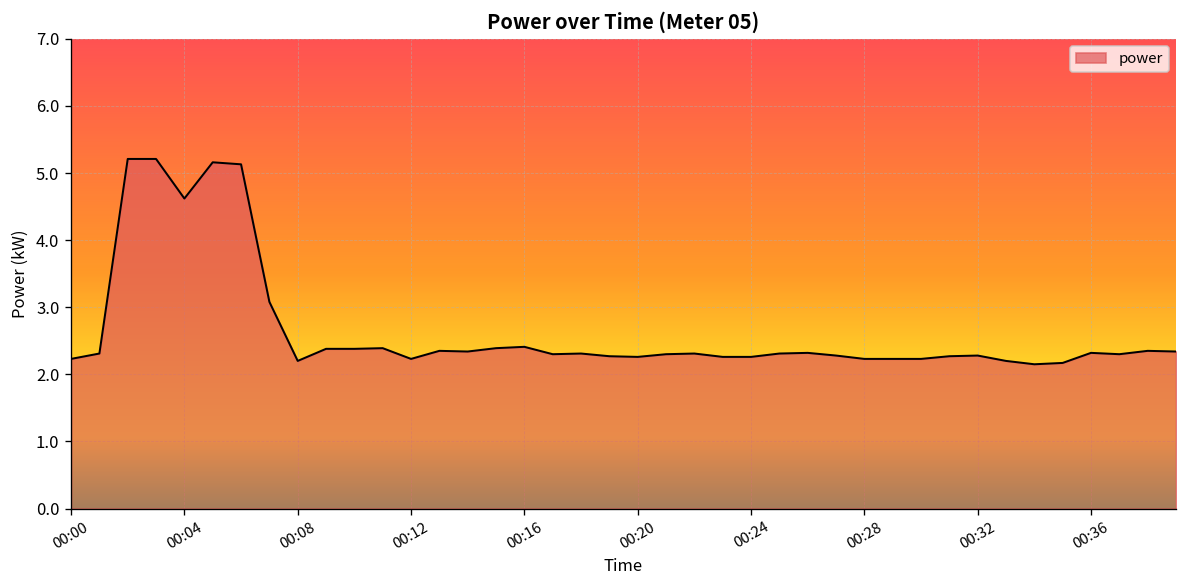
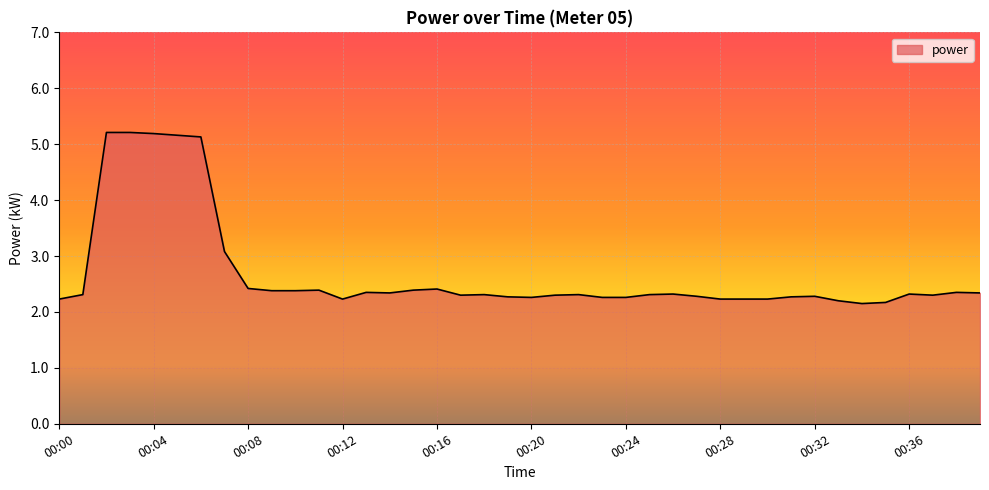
  {
    "00:00": 2.2,
-   "00:04": 4.6,
-   "00:08": 2.2,
+   "00:04": 5.2,
+   "00:08": 2.4,
    "00:12": 2.2,
    "00:16": 2.4,
    "00:20": 2.3,
    "00:24": 2.3,
    "00:28": 2.2,
    "00:32": 2.3,
    "00:36": 2.3
  }
